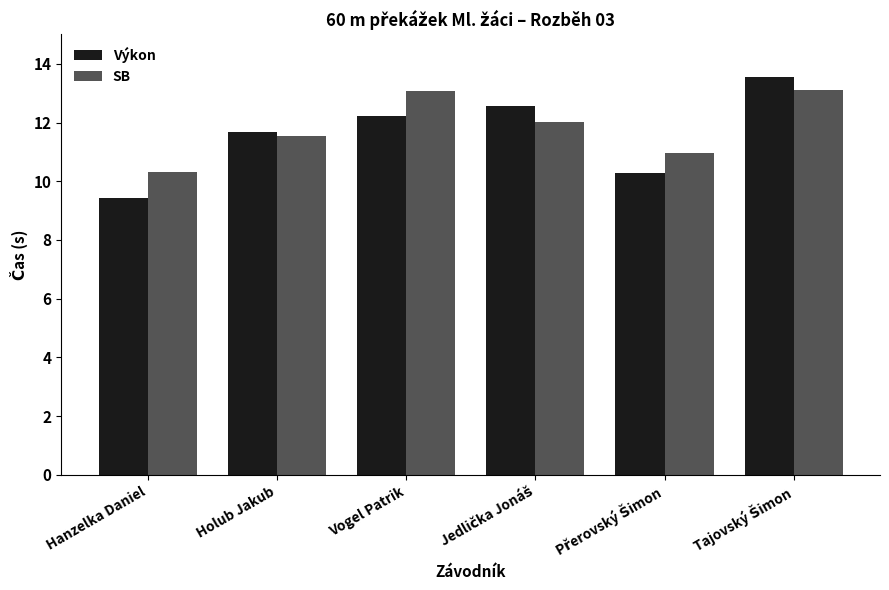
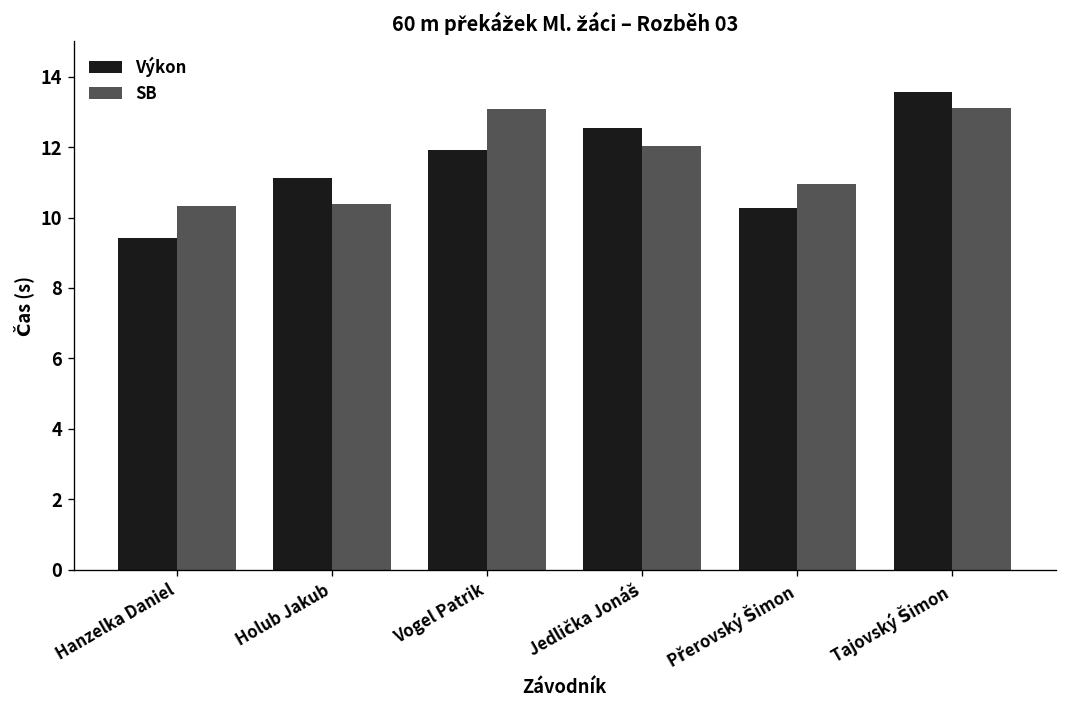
  {
    "Výkon": {
      "Hanzelka Daniel": 9.4,
-     "Holub Jakub": 11.7,
-     "Vogel Patrik": 12.2,
+     "Holub Jakub": 11.1,
+     "Vogel Patrik": 11.9,
      "Jedlička Jonáš": 12.6,
      "Přerovský Šimon": 10.3,
      "Tajovský Šimon": 13.6
    },
    "SB": {
      "Hanzelka Daniel": 10.3,
-     "Holub Jakub": 11.5,
+     "Holub Jakub": 10.4,
      "Vogel Patrik": 13.1,
      "Jedlička Jonáš": 12.0,
      "Přerovský Šimon": 11.0,
      "Tajovský Šimon": 13.1
    }
  }
